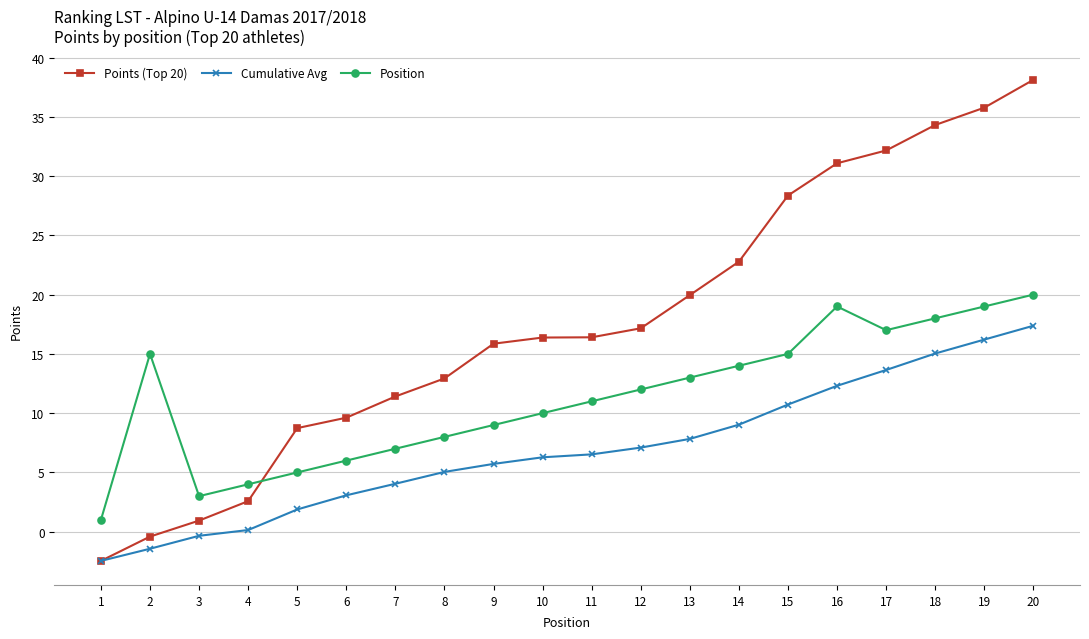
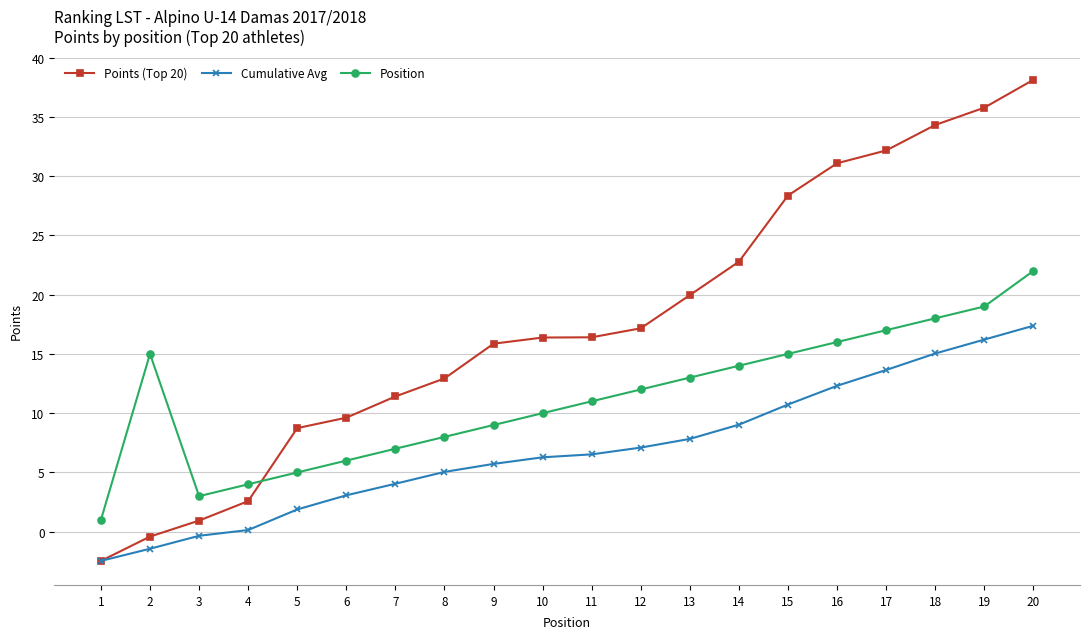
  {
    "Points (Top 20)": {
      "2": -0.4,
      "3": 1,
      "4": 2.6,
      "5": 8.7,
      "6": 9.6,
      "7": 11.4,
      "8": 13,
      "9": 16,
      "10": 16.4,
      "11": 16.4,
      "12": 17,
      "13": 20,
      "14": 22.8,
      "15": 28.4,
      "16": 31,
      "17": 32,
      "18": 34.3,
      "19": 35.8,
      "20": 38
    },
    "Cumulative Avg": {
      "2": -1.4,
      "3": -0.3,
      "4": 0,
      "5": 2,
      "6": 3,
      "7": 4,
      "8": 5,
      "9": 5.7,
      "10": 6.3,
      "11": 6.5,
      "12": 7,
      "13": 8,
      "14": 9,
      "15": 10.7,
      "16": 12.3,
      "17": 13.6,
      "18": 15,
      "19": 16,
      "20": 17.4
    },
    "Position": {
      "1": 1,
      "2": 15,
      "3": 3,
      "4": 4,
      "5": 5,
      "6": 6,
      "7": 7,
      "8": 8,
      "9": 9,
      "10": 10,
      "11": 11,
      "12": 12,
      "13": 13,
      "14": 14,
      "15": 15,
-     "16": 19,
+     "16": 16,
      "17": 17,
      "18": 18,
      "19": 19,
-     "20": 20
+     "20": 22
    }
  }
